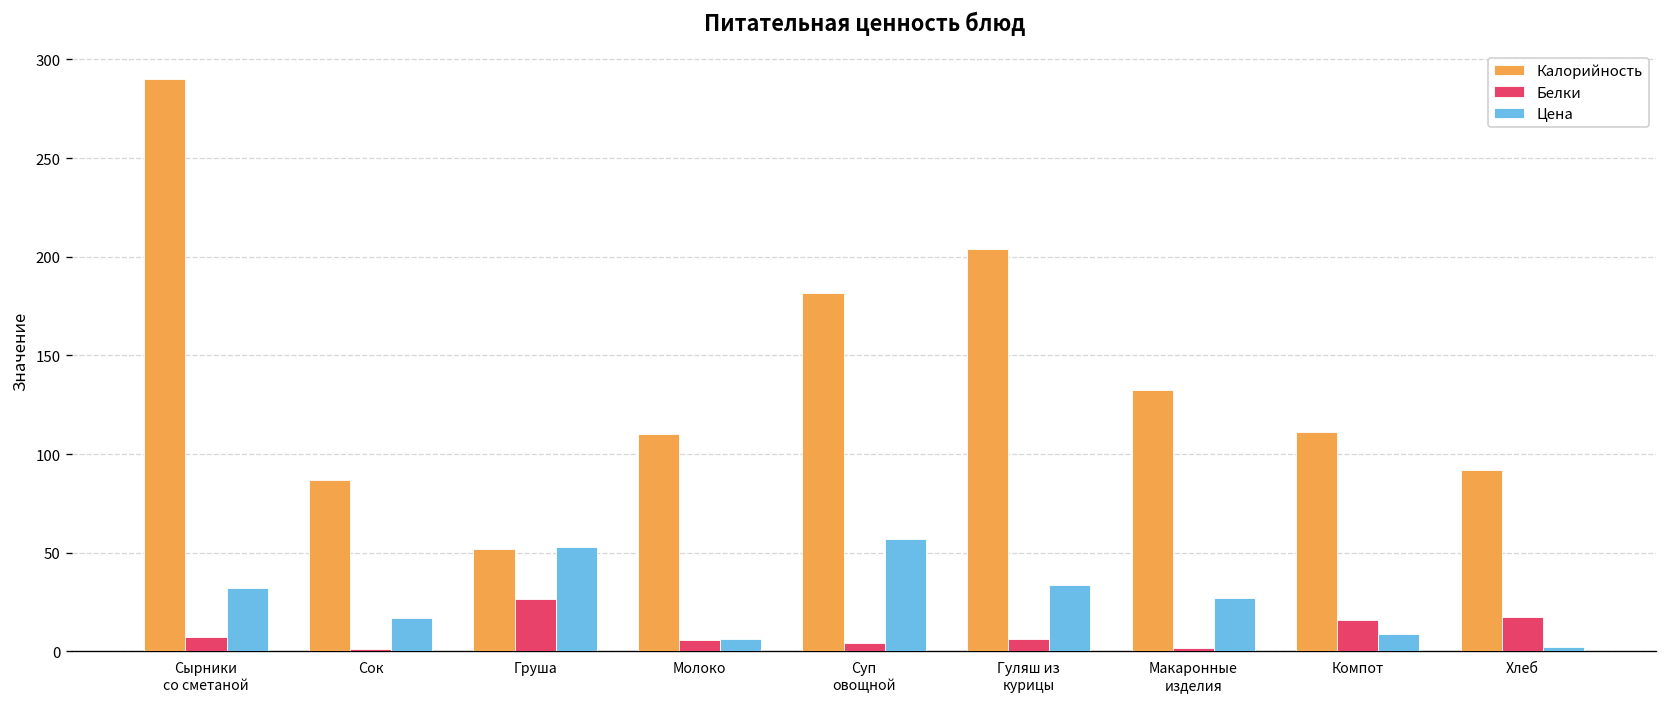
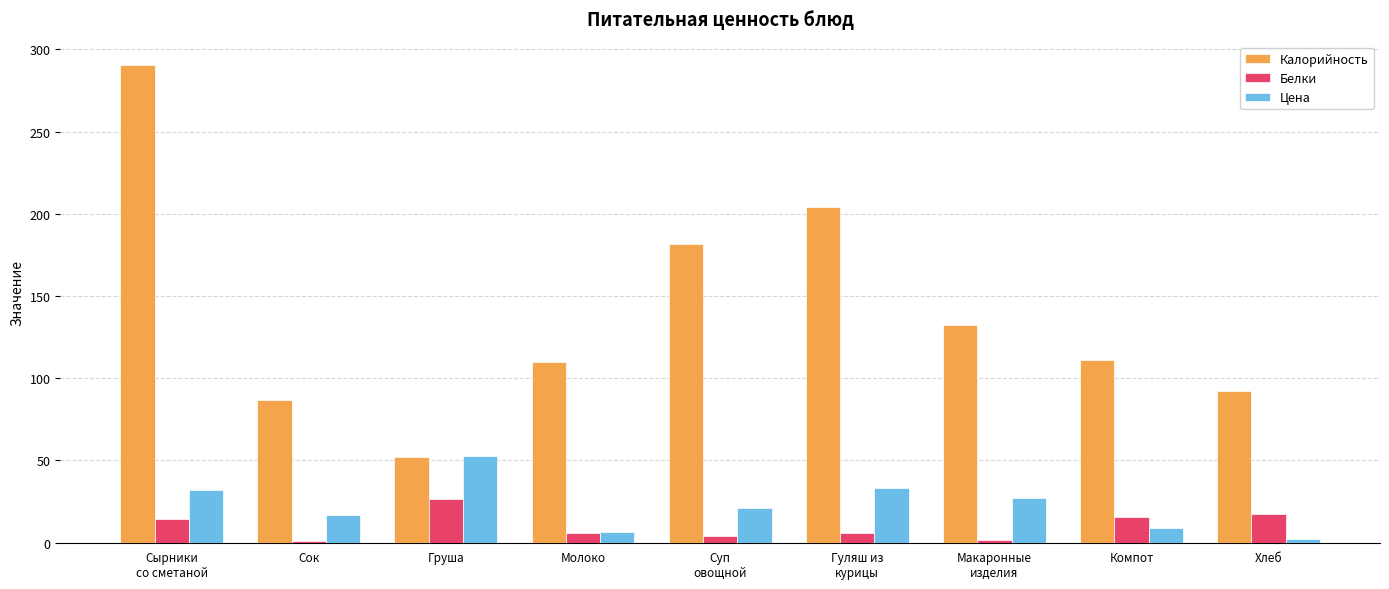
  {
    "Калорийность": {
      "Сырники со сметаной": 290,
      "Сок": 87,
      "Груша": 52,
      "Молоко": 110,
      "Суп овощной": 182,
      "Гуляш из курицы": 204,
      "Макаронные изделия": 132,
      "Компот": 111,
      "Хлеб": 92
    },
    "Белки": {
-     "Сырники со сметаной": 7,
+     "Сырники со сметаной": 14,
      "Груша": 27,
      "Молоко": 6,
      "Суп овощной": 4,
      "Гуляш из курицы": 6,
      "Макаронные изделия": 2,
      "Компот": 16,
      "Хлеб": 17
    },
    "Цена": {
      "Сырники со сметаной": 32,
      "Сок": 17,
      "Груша": 53,
      "Молоко": 7,
-     "Суп овощной": 57,
+     "Суп овощной": 21,
      "Гуляш из курицы": 33,
      "Макаронные изделия": 27,
      "Компот": 9,
      "Хлеб": 2
    }
  }
